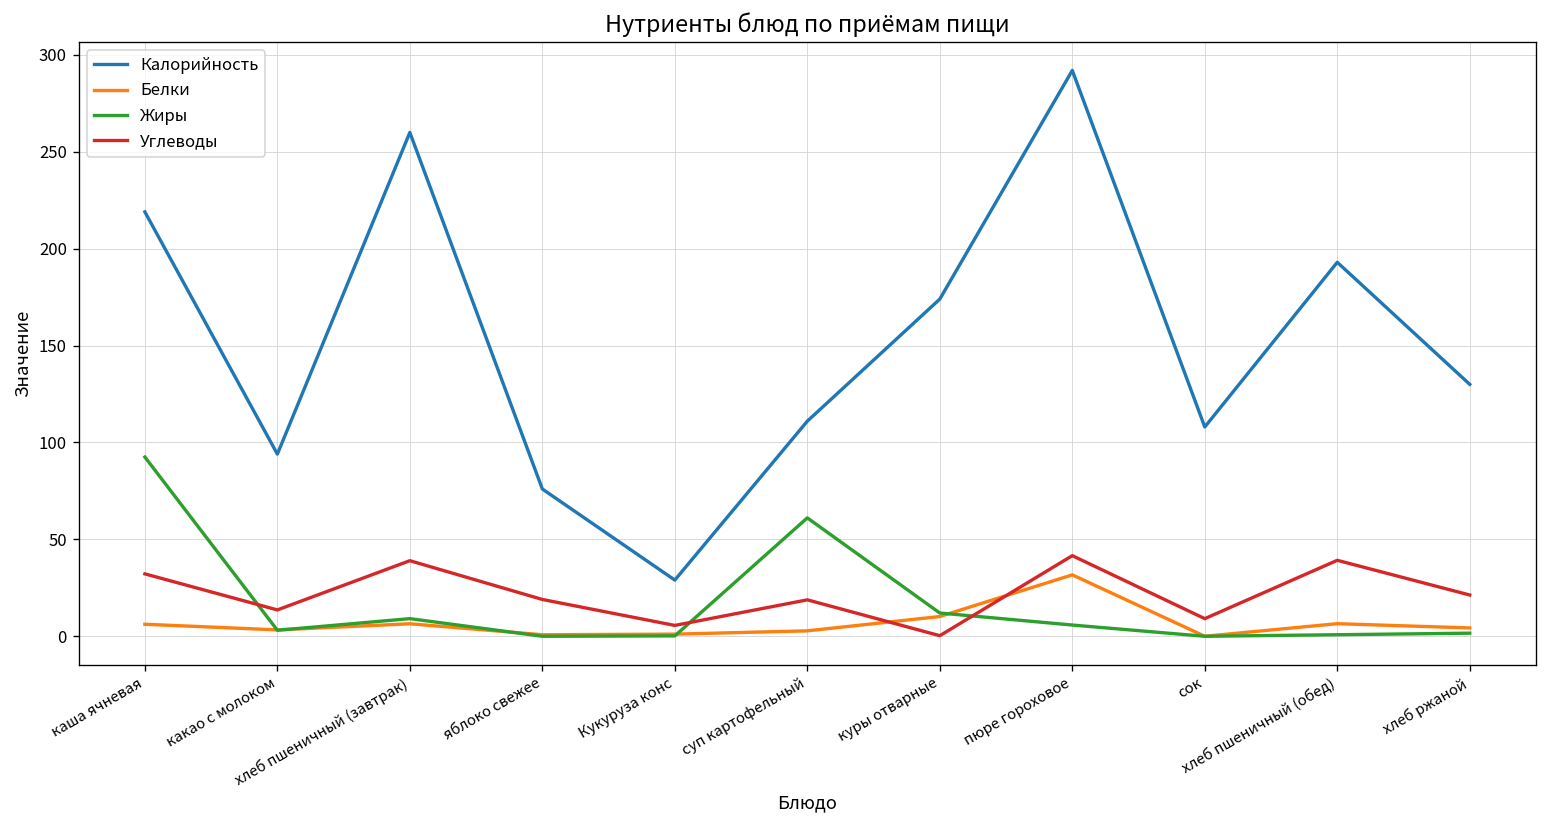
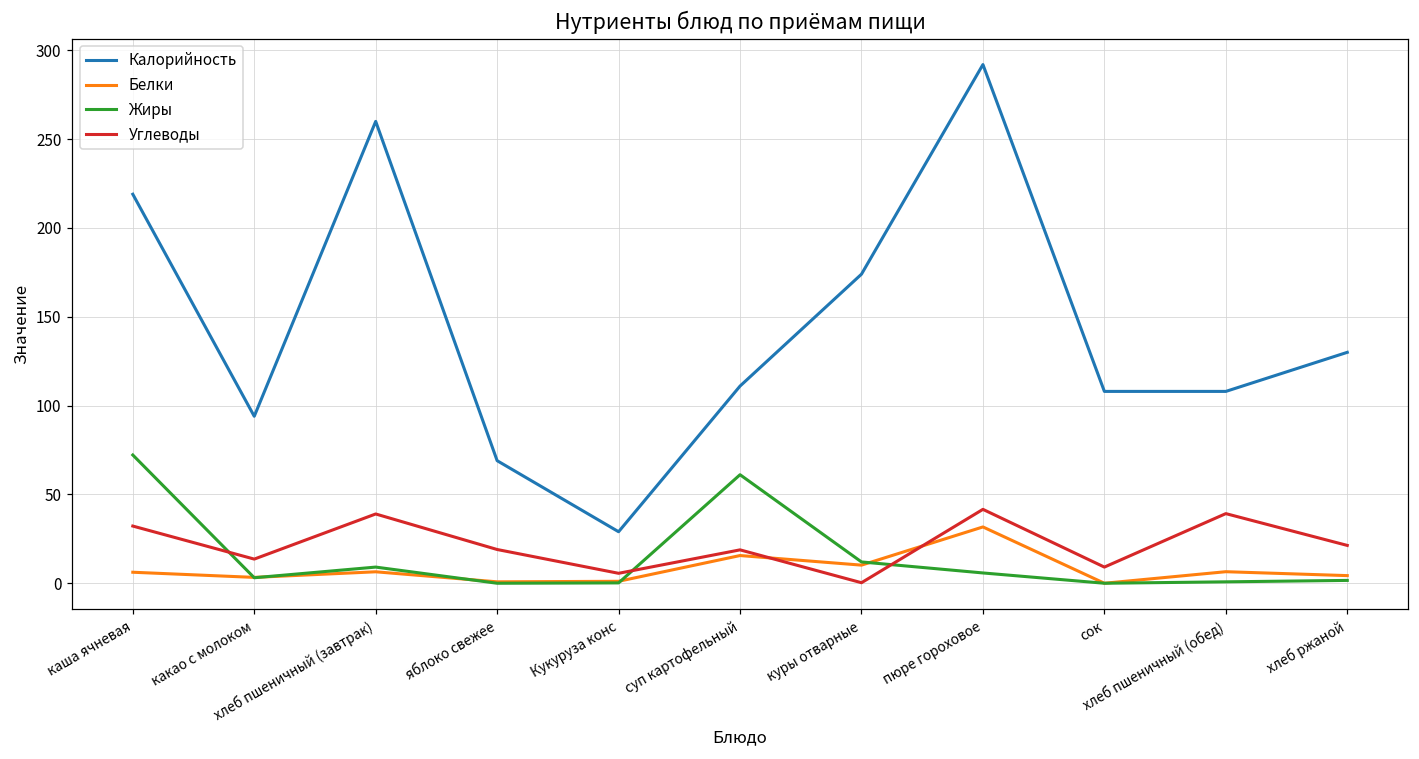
  {
    "Калорийность": {
      "каша ячневая": 219,
      "какао с молоком": 94,
      "хлеб пшеничный (завтрак)": 260,
-     "яблоко свежее": 76,
+     "яблоко свежее": 69,
      "Кукуруза конс": 29,
      "суп картофельный": 111,
      "куры отварные": 174,
      "пюре гороховое": 292,
      "сок": 108,
-     "хлеб пшеничный (обед)": 193,
+     "хлеб пшеничный (обед)": 108,
      "хлеб ржаной": 130
    },
    "Белки": {
      "каша ячневая": 6,
      "хлеб пшеничный (завтрак)": 6,
-     "суп картофельный": 3,
+     "суп картофельный": 16,
      "куры отварные": 10,
      "пюре гороховое": 32,
      "хлеб пшеничный (обед)": 7,
      "хлеб ржаной": 4
    },
    "Жиры": {
-     "каша ячневая": 93,
+     "каша ячневая": 72,
      "хлеб пшеничный (завтрак)": 9,
      "суп картофельный": 61,
      "куры отварные": 12,
      "пюре гороховое": 6,
      "хлеб пшеничный (обед)": 1,
      "хлеб ржаной": 2
    },
    "Углеводы": {
      "каша ячневая": 32,
      "какао с молоком": 14,
      "хлеб пшеничный (завтрак)": 39,
      "яблоко свежее": 19,
      "Кукуруза конс": 6,
      "суп картофельный": 19,
      "куры отварные": 0,
      "пюре гороховое": 42,
      "сок": 9,
      "хлеб пшеничный (обед)": 39,
      "хлеб ржаной": 21
    }
  }
